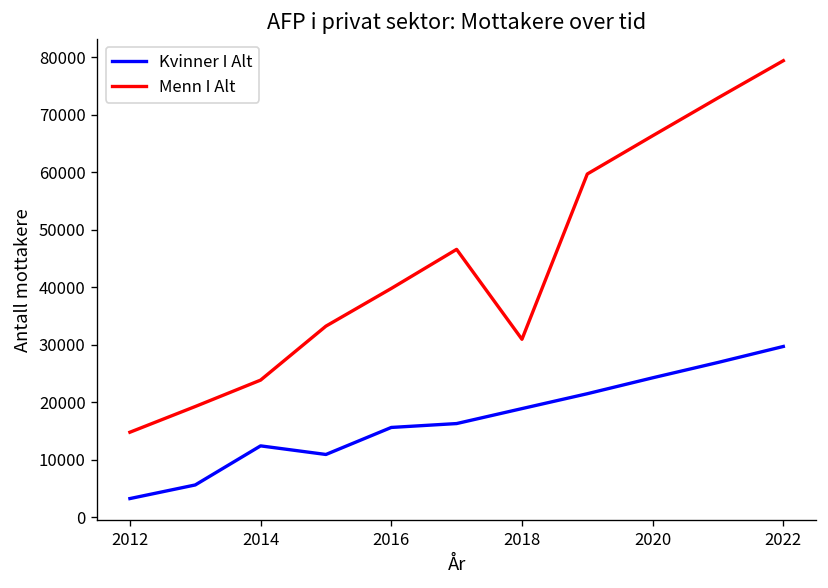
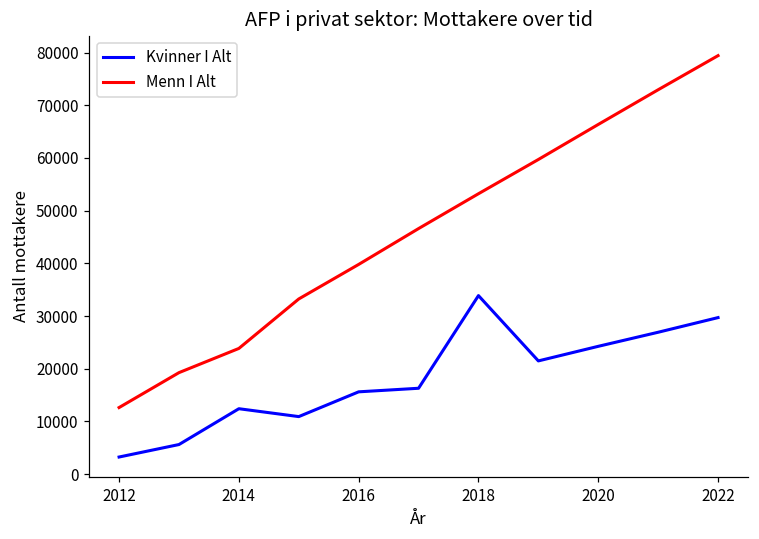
  {
    "Kvinner I Alt": {
      "2012": 3000,
      "2014": 12000,
      "2016": 16000,
-     "2018": 19000,
+     "2018": 34000,
      "2020": 24000,
      "2022": 30000
    },
    "Menn I Alt": {
-     "2012": 15000,
+     "2012": 13000,
      "2014": 24000,
      "2016": 40000,
-     "2018": 31000,
+     "2018": 53000,
      "2020": 66000,
      "2022": 79000
    }
  }
